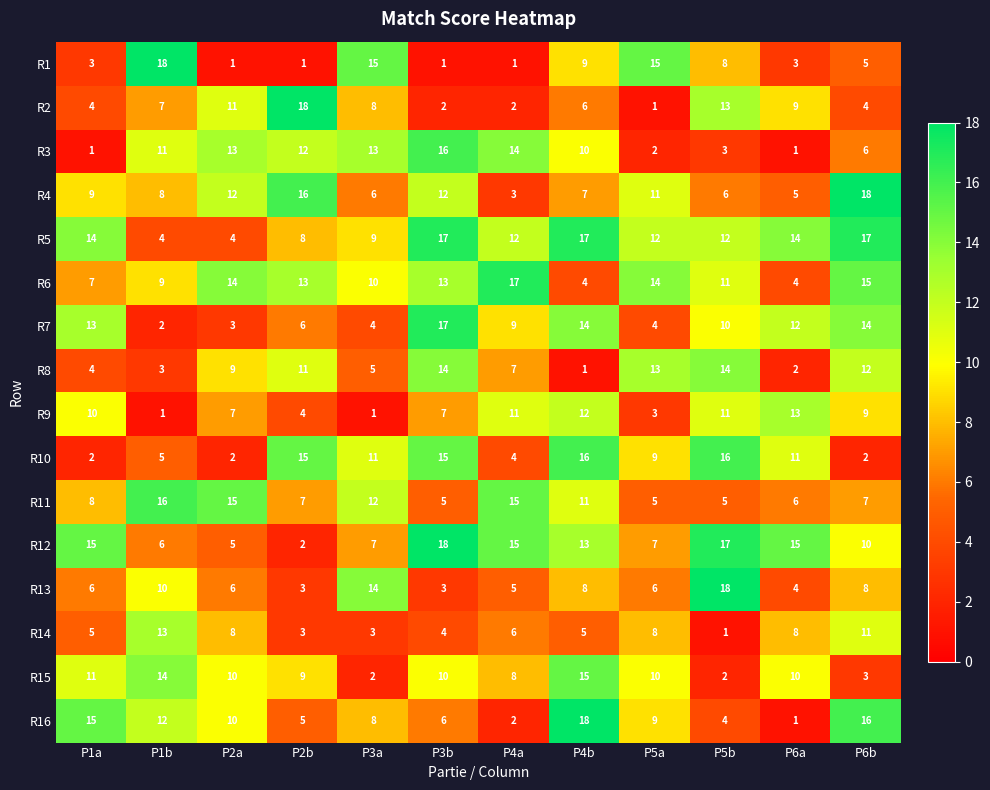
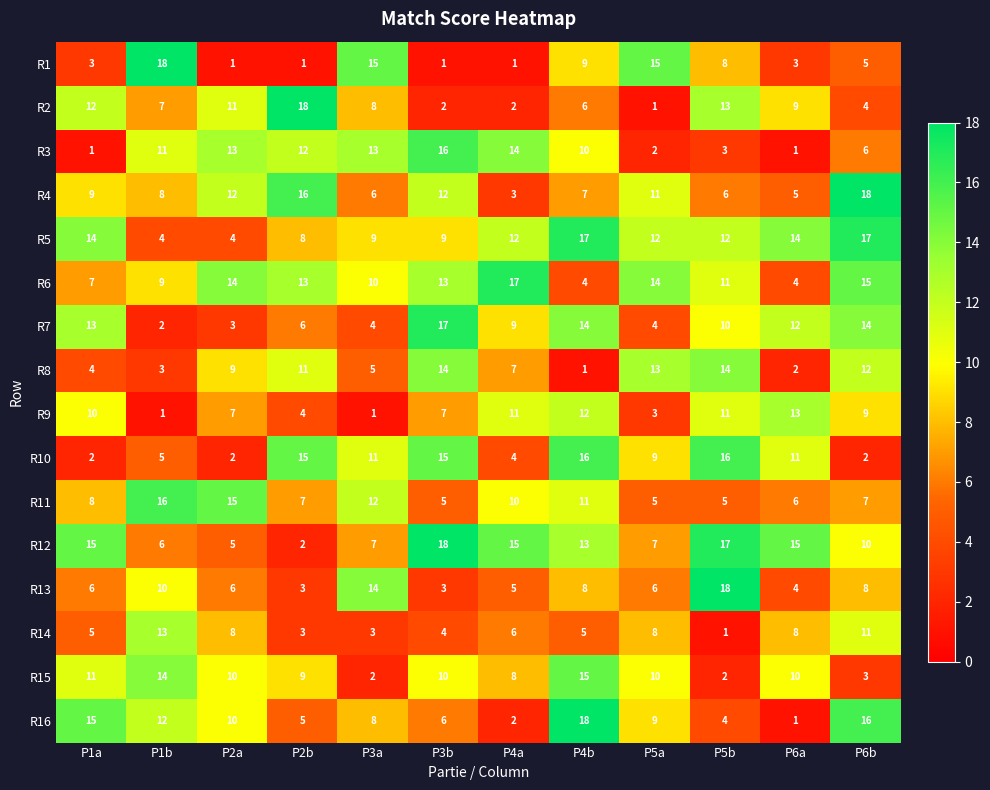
  {
    "R1": {
      "P1a": 3,
      "P1b": 18,
      "P2a": 1,
      "P2b": 1,
      "P3a": 15,
      "P3b": 1,
      "P4a": 1,
      "P4b": 9,
      "P5a": 15,
      "P5b": 8,
      "P6a": 3,
      "P6b": 5
    },
    "R2": {
-     "P1a": 4,
+     "P1a": 12,
      "P1b": 7,
      "P2a": 11,
      "P2b": 18,
      "P3a": 8,
      "P3b": 2,
      "P4a": 2,
      "P4b": 6,
      "P5a": 1,
      "P5b": 13,
      "P6a": 9,
      "P6b": 4
    },
    "R3": {
      "P1a": 1,
      "P1b": 11,
      "P2a": 13,
      "P2b": 12,
      "P3a": 13,
      "P3b": 16,
      "P4a": 14,
      "P4b": 10,
      "P5a": 2,
      "P5b": 3,
      "P6a": 1,
      "P6b": 6
    },
    "R4": {
      "P1a": 9,
      "P1b": 8,
      "P2a": 12,
      "P2b": 16,
      "P3a": 6,
      "P3b": 12,
      "P4a": 3,
      "P4b": 7,
      "P5a": 11,
      "P5b": 6,
      "P6a": 5,
      "P6b": 18
    },
    "R5": {
      "P1a": 14,
      "P1b": 4,
      "P2a": 4,
      "P2b": 8,
      "P3a": 9,
-     "P3b": 17,
+     "P3b": 9,
      "P4a": 12,
      "P4b": 17,
      "P5a": 12,
      "P5b": 12,
      "P6a": 14,
      "P6b": 17
    },
    "R6": {
      "P1a": 7,
      "P1b": 9,
      "P2a": 14,
      "P2b": 13,
      "P3a": 10,
      "P3b": 13,
      "P4a": 17,
      "P4b": 4,
      "P5a": 14,
      "P5b": 11,
      "P6a": 4,
      "P6b": 15
    },
    "R7": {
      "P1a": 13,
      "P1b": 2,
      "P2a": 3,
      "P2b": 6,
      "P3a": 4,
      "P3b": 17,
      "P4a": 9,
      "P4b": 14,
      "P5a": 4,
      "P5b": 10,
      "P6a": 12,
      "P6b": 14
    },
    "R8": {
      "P1a": 4,
      "P1b": 3,
      "P2a": 9,
      "P2b": 11,
      "P3a": 5,
      "P3b": 14,
      "P4a": 7,
      "P4b": 1,
      "P5a": 13,
      "P5b": 14,
      "P6a": 2,
      "P6b": 12
    },
    "R9": {
      "P1a": 10,
      "P1b": 1,
      "P2a": 7,
      "P2b": 4,
      "P3a": 1,
      "P3b": 7,
      "P4a": 11,
      "P4b": 12,
      "P5a": 3,
      "P5b": 11,
      "P6a": 13,
      "P6b": 9
    },
    "R10": {
      "P1a": 2,
      "P1b": 5,
      "P2a": 2,
      "P2b": 15,
      "P3a": 11,
      "P3b": 15,
      "P4a": 4,
      "P4b": 16,
      "P5a": 9,
      "P5b": 16,
      "P6a": 11,
      "P6b": 2
    },
    "R11": {
      "P1a": 8,
      "P1b": 16,
      "P2a": 15,
      "P2b": 7,
      "P3a": 12,
      "P3b": 5,
-     "P4a": 15,
+     "P4a": 10,
      "P4b": 11,
      "P5a": 5,
      "P5b": 5,
      "P6a": 6,
      "P6b": 7
    },
    "R12": {
      "P1a": 15,
      "P1b": 6,
      "P2a": 5,
      "P2b": 2,
      "P3a": 7,
      "P3b": 18,
      "P4a": 15,
      "P4b": 13,
      "P5a": 7,
      "P5b": 17,
      "P6a": 15,
      "P6b": 10
    },
    "R13": {
      "P1a": 6,
      "P1b": 10,
      "P2a": 6,
      "P2b": 3,
      "P3a": 14,
      "P3b": 3,
      "P4a": 5,
      "P4b": 8,
      "P5a": 6,
      "P5b": 18,
      "P6a": 4,
      "P6b": 8
    },
    "R14": {
      "P1a": 5,
      "P1b": 13,
      "P2a": 8,
      "P2b": 3,
      "P3a": 3,
      "P3b": 4,
      "P4a": 6,
      "P4b": 5,
      "P5a": 8,
      "P5b": 1,
      "P6a": 8,
      "P6b": 11
    },
    "R15": {
      "P1a": 11,
      "P1b": 14,
      "P2a": 10,
      "P2b": 9,
      "P3a": 2,
      "P3b": 10,
      "P4a": 8,
      "P4b": 15,
      "P5a": 10,
      "P5b": 2,
      "P6a": 10,
      "P6b": 3
    },
    "R16": {
      "P1a": 15,
      "P1b": 12,
      "P2a": 10,
      "P2b": 5,
      "P3a": 8,
      "P3b": 6,
      "P4a": 2,
      "P4b": 18,
      "P5a": 9,
      "P5b": 4,
      "P6a": 1,
      "P6b": 16
    }
  }
